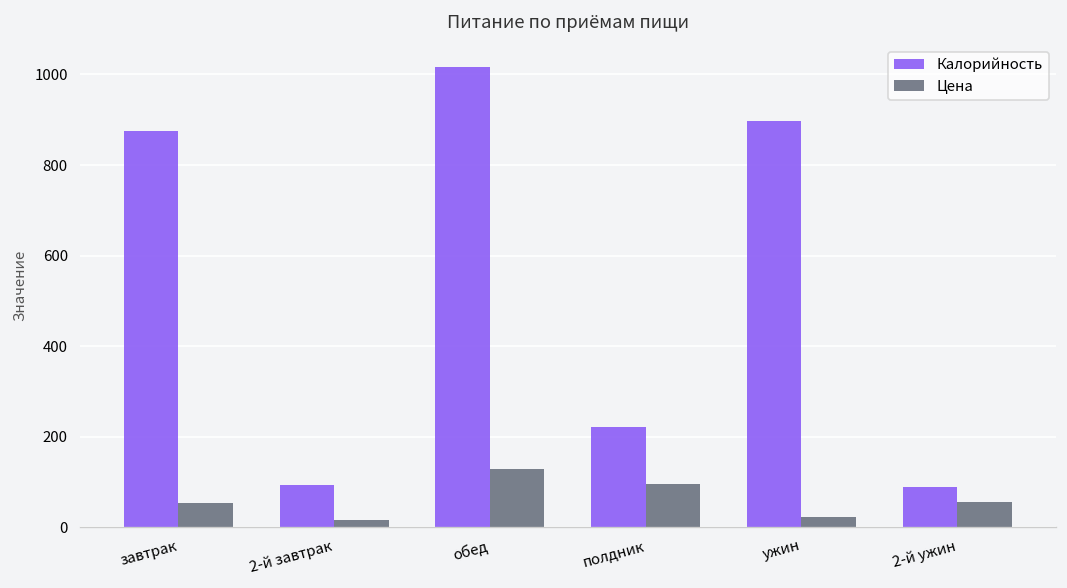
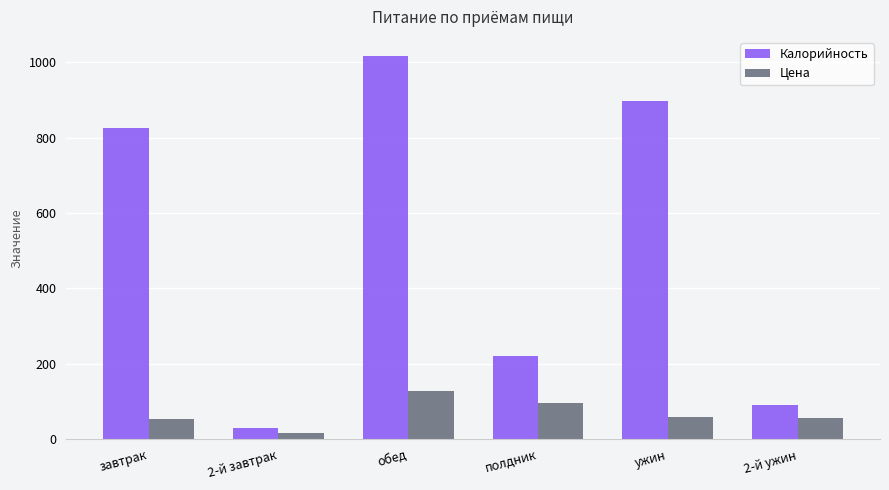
  {
    "Калорийность": {
-     "завтрак": 880,
-     "2-й завтрак": 90,
+     "завтрак": 830,
+     "2-й завтрак": 30,
      "обед": 1020,
      "полдник": 220,
      "ужин": 900,
      "2-й ужин": 90
    },
    "Цена": {
      "завтрак": 50,
      "2-й завтрак": 20,
      "обед": 130,
      "полдник": 100,
-     "ужин": 20,
+     "ужин": 60,
      "2-й ужин": 60
    }
  }
